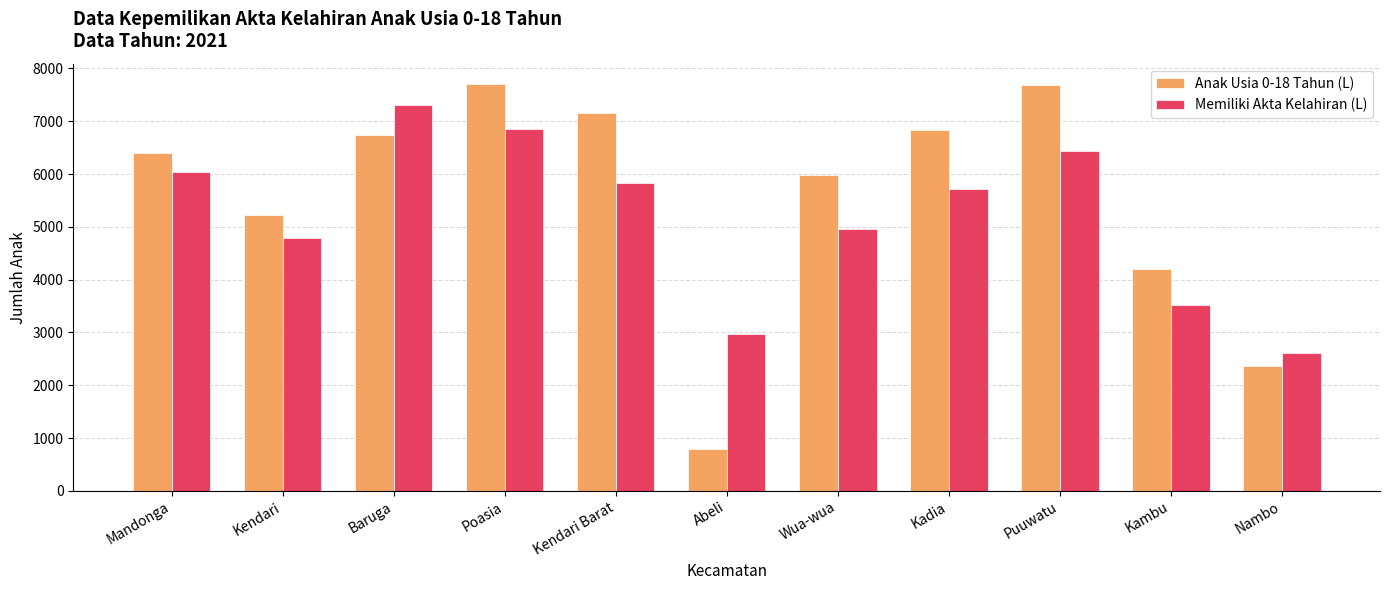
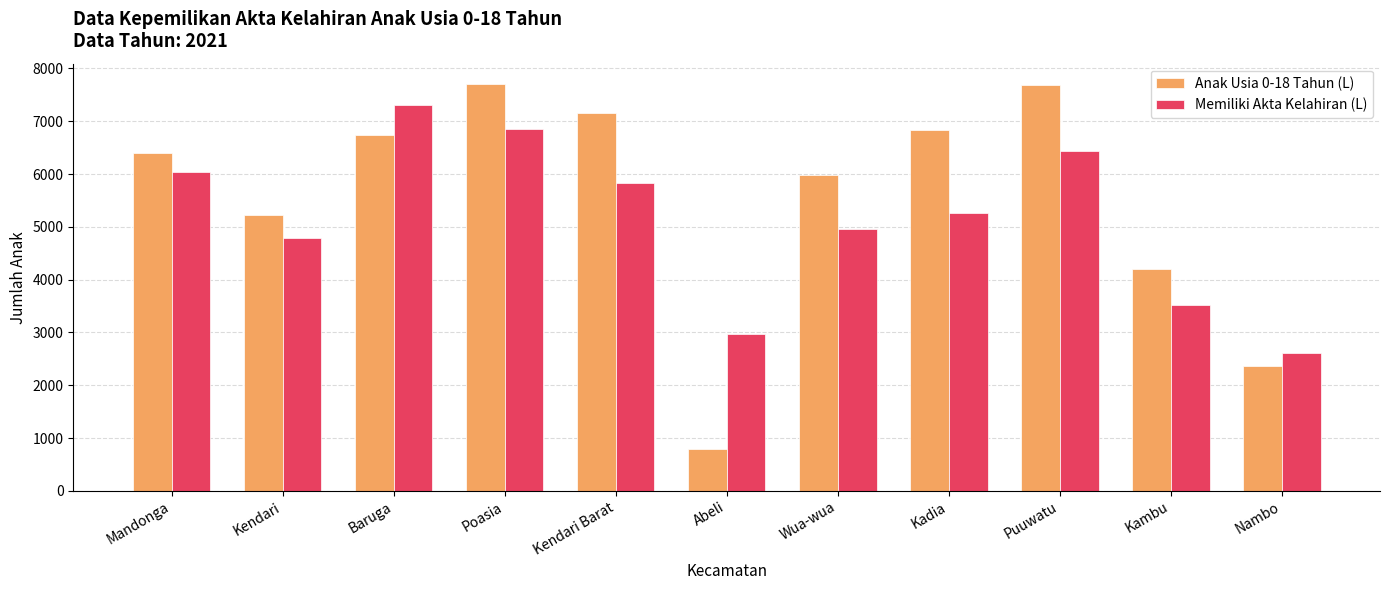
  {
    "Anak Usia 0-18 Tahun (L)": {
      "Mandonga": 6400,
      "Kendari": 5200,
      "Baruga": 6700,
      "Poasia": 7700,
      "Kendari Barat": 7200,
      "Abeli": 800,
      "Wua-wua": 6000,
      "Kadia": 6800,
      "Puuwatu": 7700,
      "Kambu": 4200,
      "Nambo": 2400
    },
    "Memiliki Akta Kelahiran (L)": {
      "Mandonga": 6000,
      "Kendari": 4800,
      "Baruga": 7300,
      "Poasia": 6800,
      "Kendari Barat": 5800,
      "Abeli": 3000,
      "Wua-wua": 5000,
-     "Kadia": 5700,
+     "Kadia": 5300,
      "Puuwatu": 6400,
      "Kambu": 3500,
      "Nambo": 2600
    }
  }
